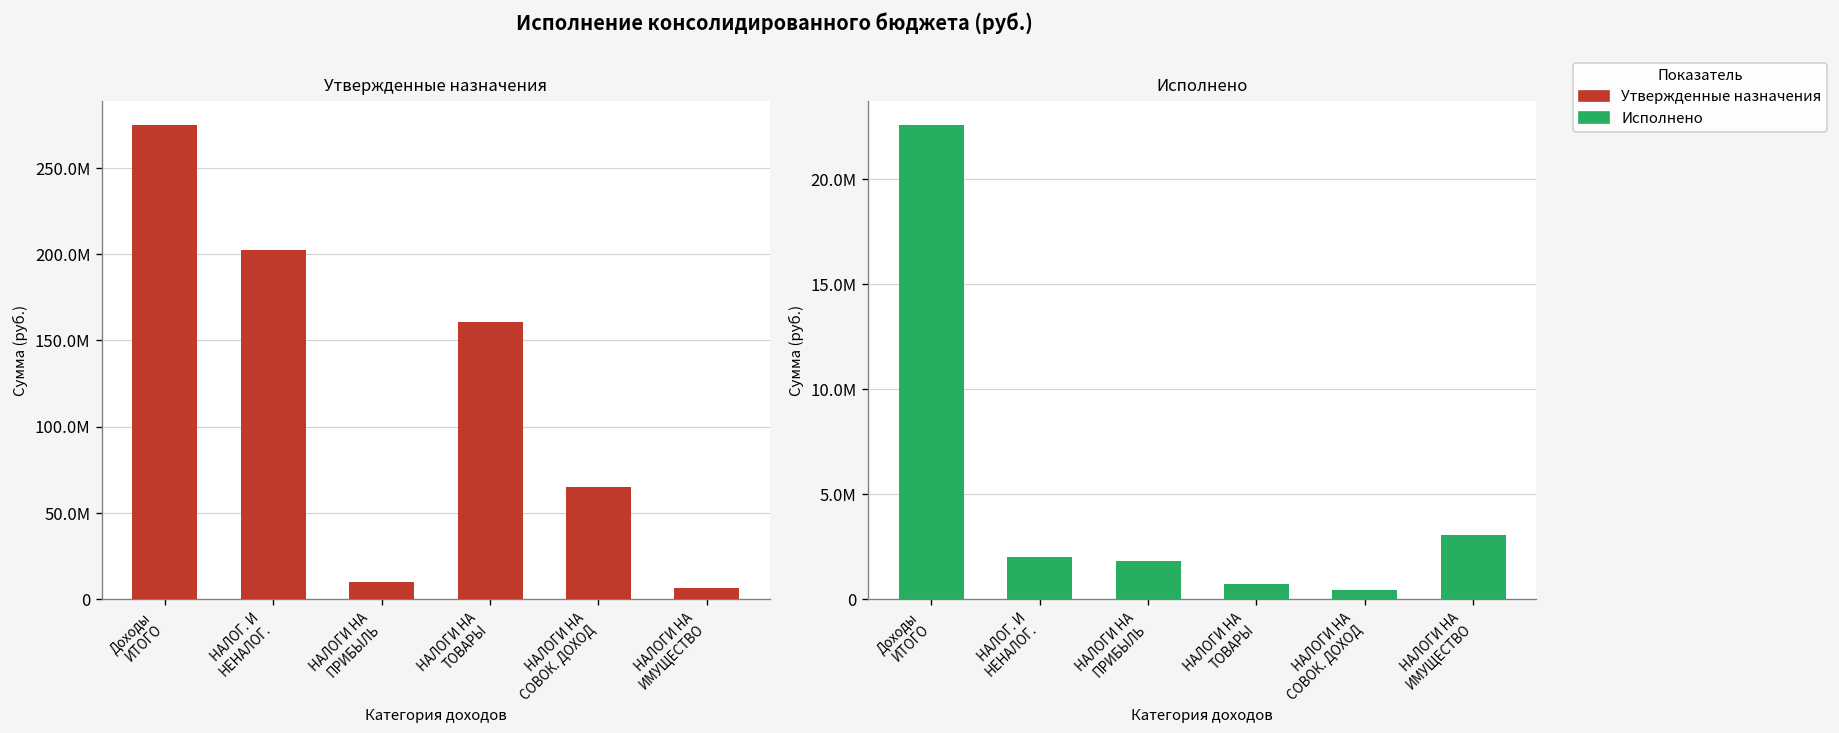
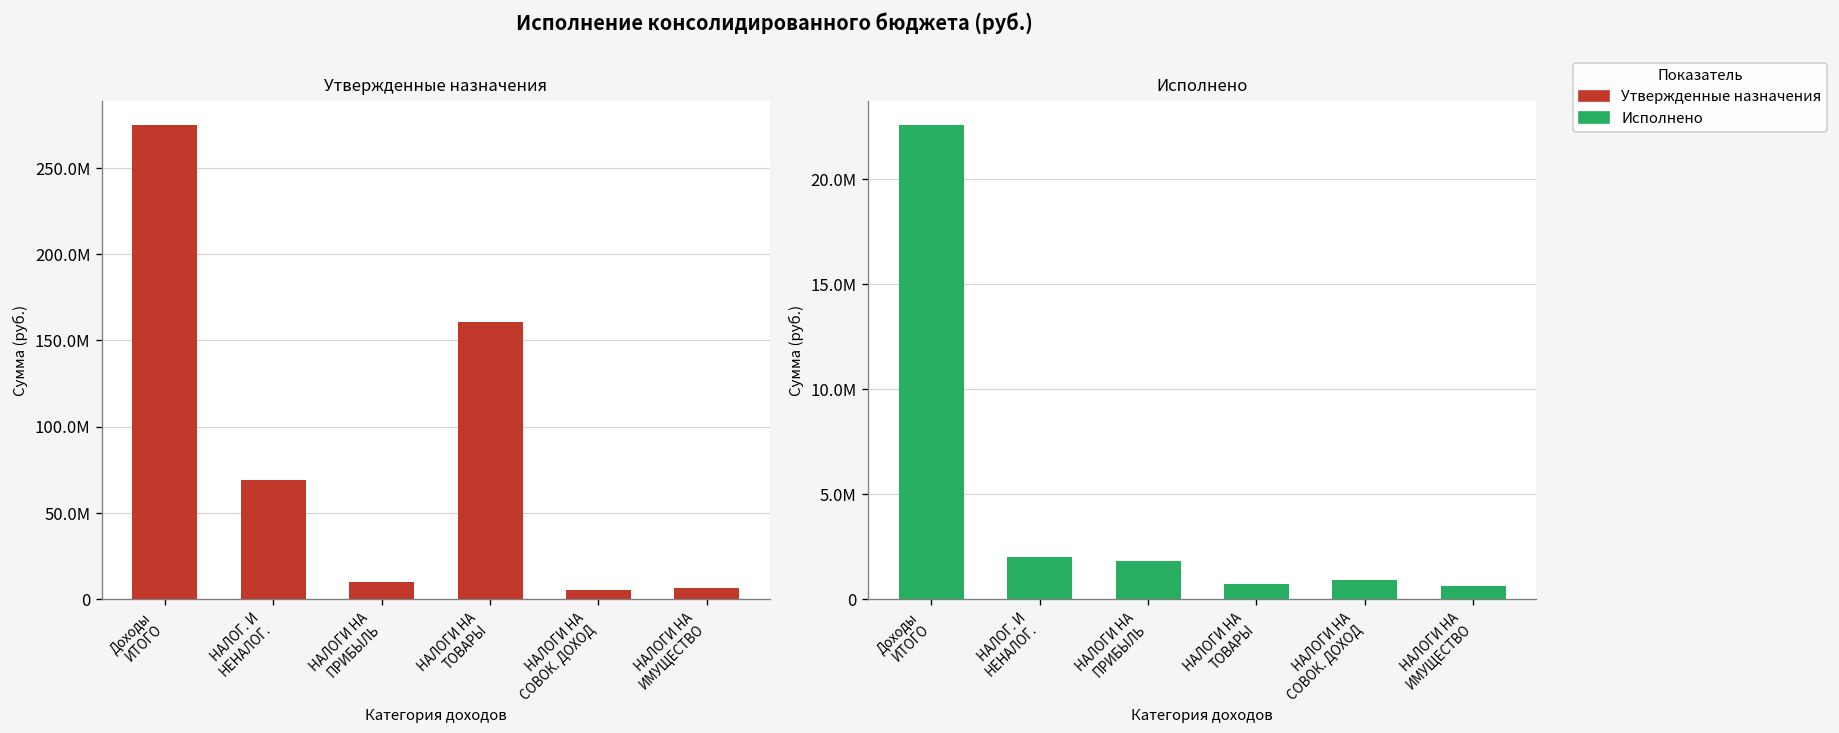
  {
    "Утвержденные назначения": {
      "Доходы ИТОГО": 275000000,
-     "НАЛОГ. И НЕНАЛОГ.": 202000000,
+     "НАЛОГ. И НЕНАЛОГ.": 69000000,
      "НАЛОГИ НА ПРИБЫЛЬ": 10000000,
      "НАЛОГИ НА ТОВАРЫ": 160000000,
-     "НАЛОГИ НА СОВОК. ДОХОД": 65000000,
+     "НАЛОГИ НА СОВОК. ДОХОД": 5000000,
      "НАЛОГИ НА ИМУЩЕСТВО": 7000000
    },
    "Исполнено": {
      "Доходы ИТОГО": 22600000,
      "НАЛОГ. И НЕНАЛОГ.": 2000000,
      "НАЛОГИ НА ПРИБЫЛЬ": 1800000,
      "НАЛОГИ НА ТОВАРЫ": 700000,
-     "НАЛОГИ НА СОВОК. ДОХОД": 400000,
-     "НАЛОГИ НА ИМУЩЕСТВО": 3100000
+     "НАЛОГИ НА СОВОК. ДОХОД": 900000,
+     "НАЛОГИ НА ИМУЩЕСТВО": 600000
    }
  }
